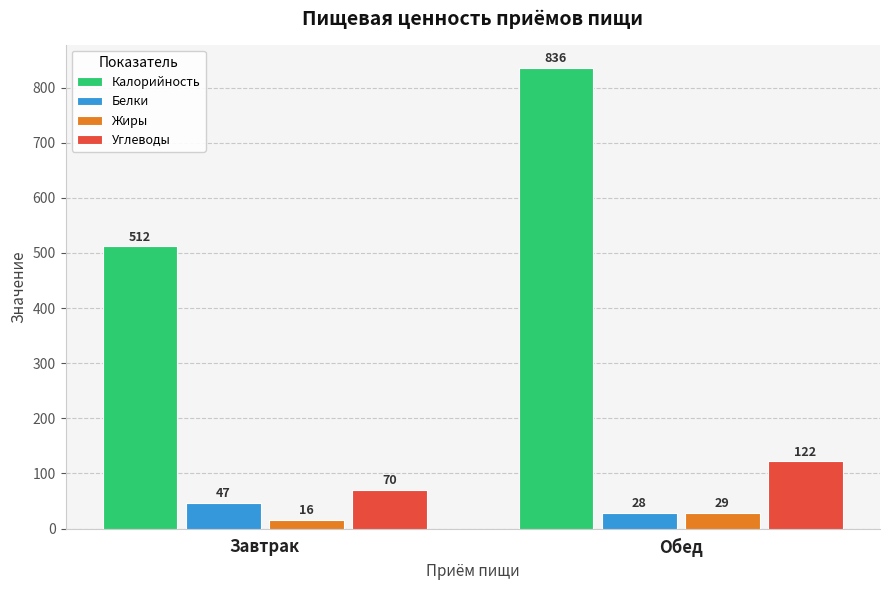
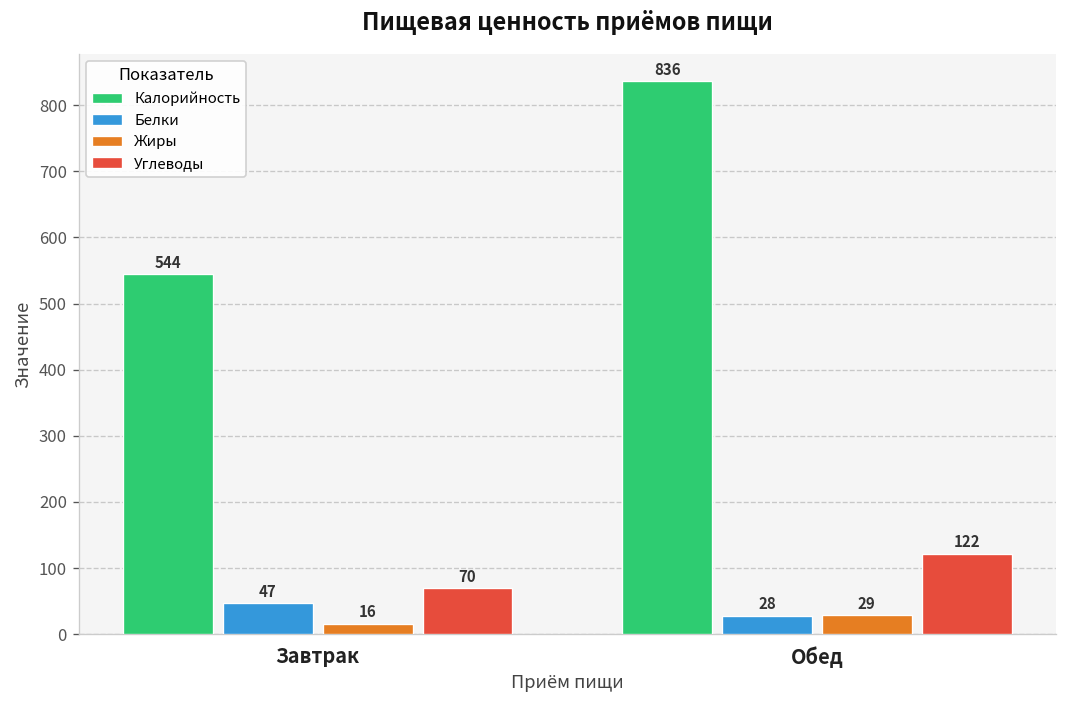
  {
    "Калорийность": {
-     "Завтрак": 512,
+     "Завтрак": 544,
      "Обед": 836
    },
    "Белки": {
      "Завтрак": 47,
      "Обед": 28
    }
  }
